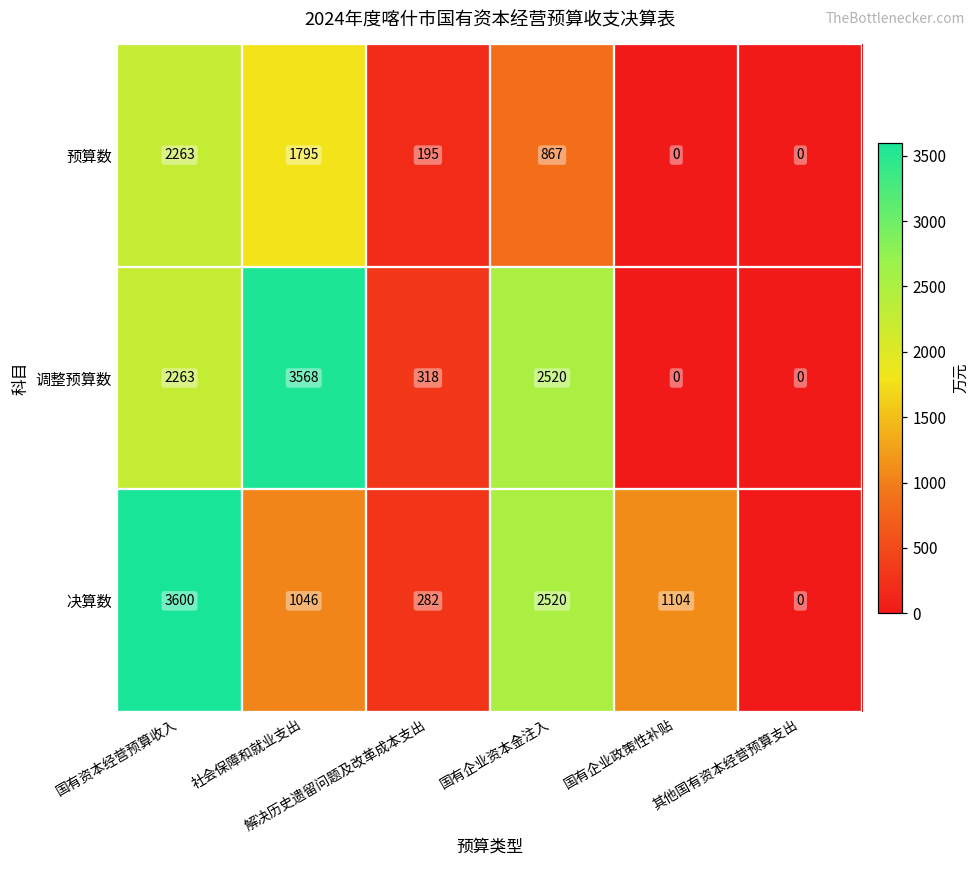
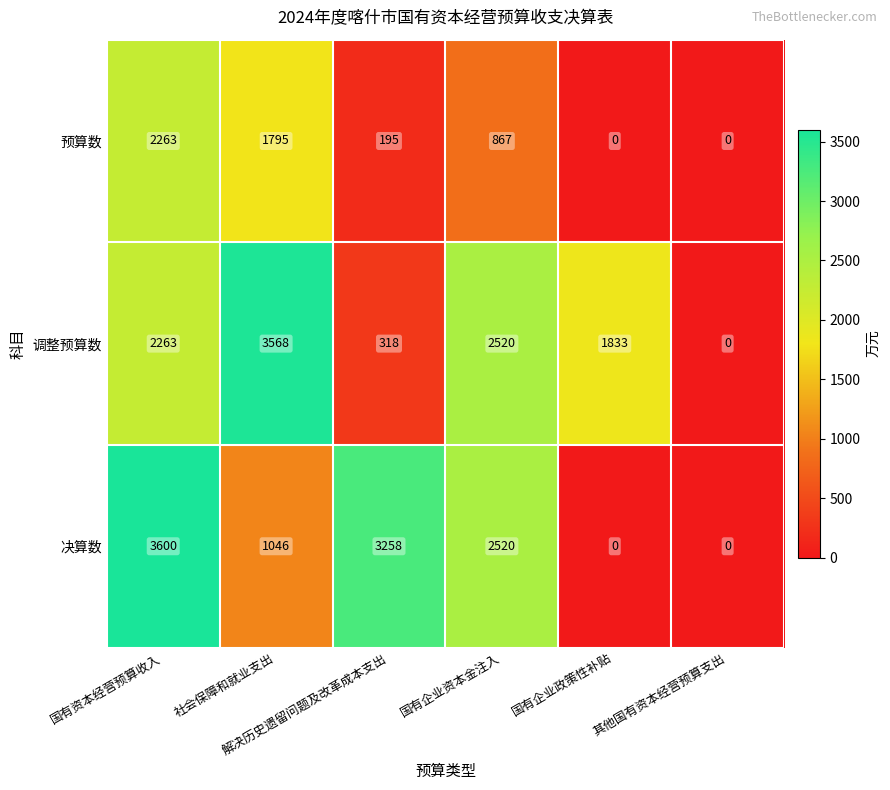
  {
    "调整预算数": {
-     "国有企业政策性补贴": 0
+     "国有企业政策性补贴": 1833
    },
    "决算数": {
-     "解决历史遗留问题及改革成本支出": 282,
-     "国有企业政策性补贴": 1104
+     "解决历史遗留问题及改革成本支出": 3258,
+     "国有企业政策性补贴": 0
    }
  }
